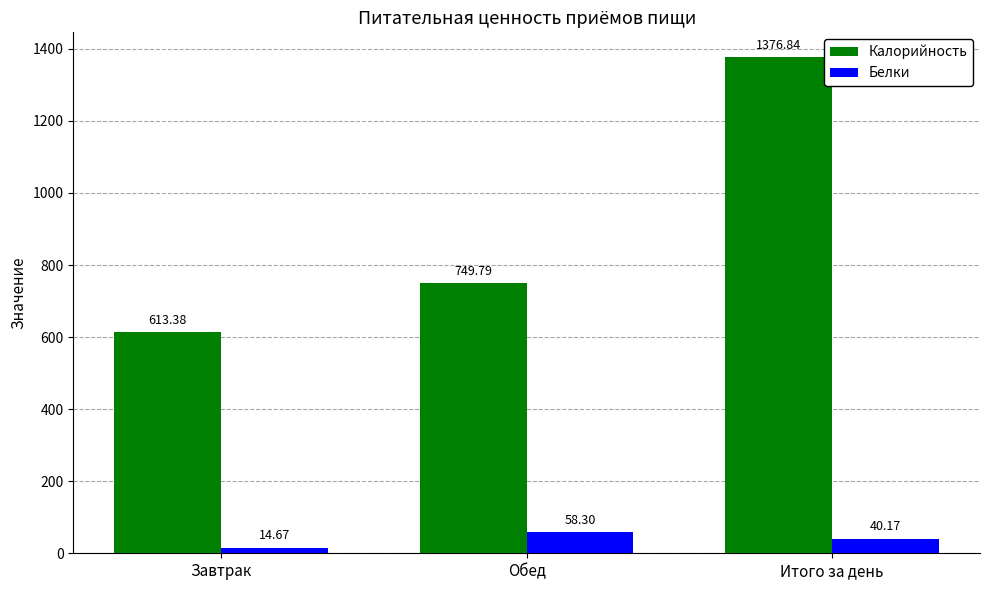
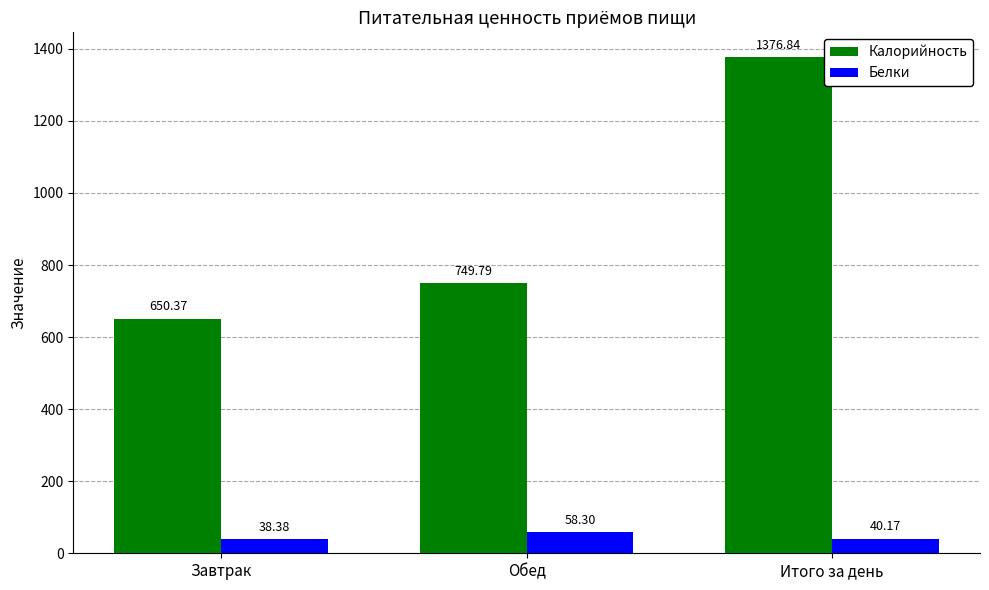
  {
    "Калорийность": {
-     "Завтрак": 613.38,
+     "Завтрак": 650.37,
      "Обед": 749.79,
      "Итого за день": 1376.84
    },
    "Белки": {
-     "Завтрак": 14.67,
+     "Завтрак": 38.38,
      "Обед": 58.30,
      "Итого за день": 40.17
    }
  }
